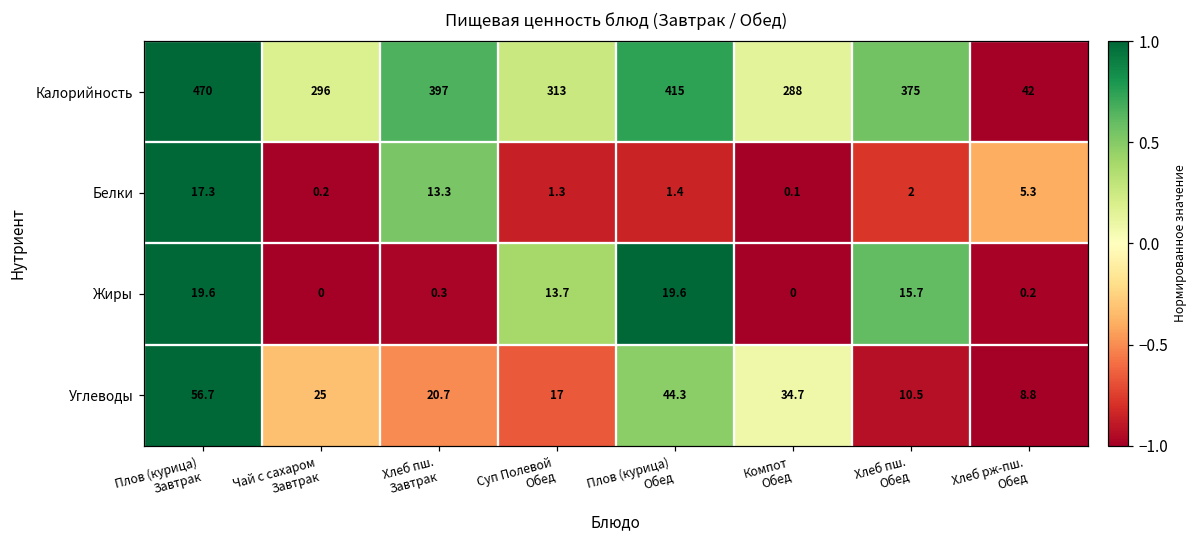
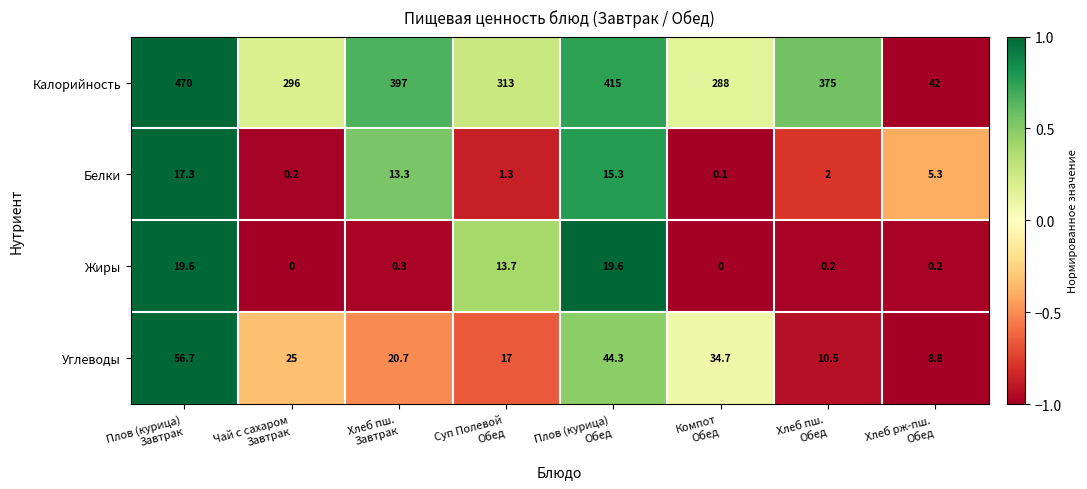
  {
    "Калорийность": {
      "Плов (курица) Завтрак": 470,
      "Чай с сахаром Завтрак": 296,
      "Хлеб пш. Завтрак": 397,
      "Суп Полевой Обед": 313,
      "Плов (курица) Обед": 415,
      "Компот Обед": 288,
      "Хлеб пш. Обед": 375,
      "Хлеб рж-пш. Обед": 42
    },
    "Белки": {
      "Плов (курица) Завтрак": 17.3,
      "Чай с сахаром Завтрак": 0.2,
      "Хлеб пш. Завтрак": 13.3,
      "Суп Полевой Обед": 1.3,
-     "Плов (курица) Обед": 1.4,
+     "Плов (курица) Обед": 15.3,
      "Компот Обед": 0.1,
      "Хлеб пш. Обед": 2,
      "Хлеб рж-пш. Обед": 5.3
    },
    "Жиры": {
      "Плов (курица) Завтрак": 19.6,
      "Чай с сахаром Завтрак": 0,
      "Хлеб пш. Завтрак": 0.3,
      "Суп Полевой Обед": 13.7,
      "Плов (курица) Обед": 19.6,
      "Компот Обед": 0,
-     "Хлеб пш. Обед": 15.7,
+     "Хлеб пш. Обед": 0.2,
      "Хлеб рж-пш. Обед": 0.2
    },
    "Углеводы": {
      "Плов (курица) Завтрак": 56.7,
      "Чай с сахаром Завтрак": 25,
      "Хлеб пш. Завтрак": 20.7,
      "Суп Полевой Обед": 17,
      "Плов (курица) Обед": 44.3,
      "Компот Обед": 34.7,
      "Хлеб пш. Обед": 10.5,
      "Хлеб рж-пш. Обед": 8.8
    }
  }
